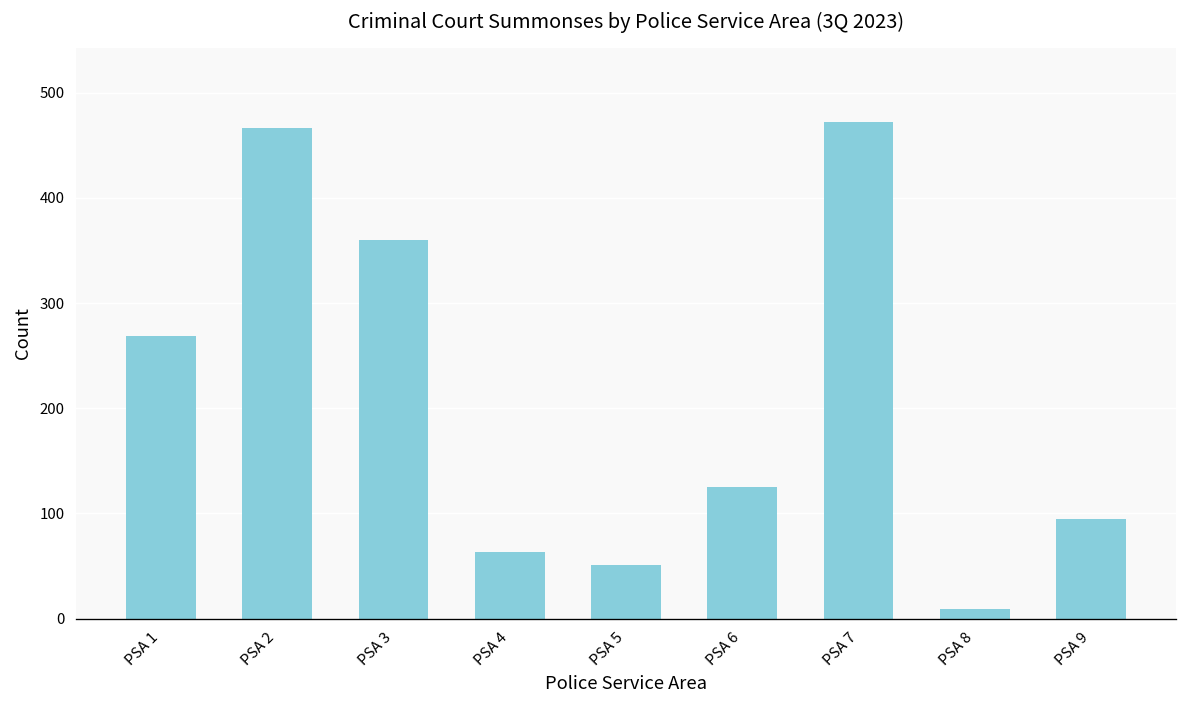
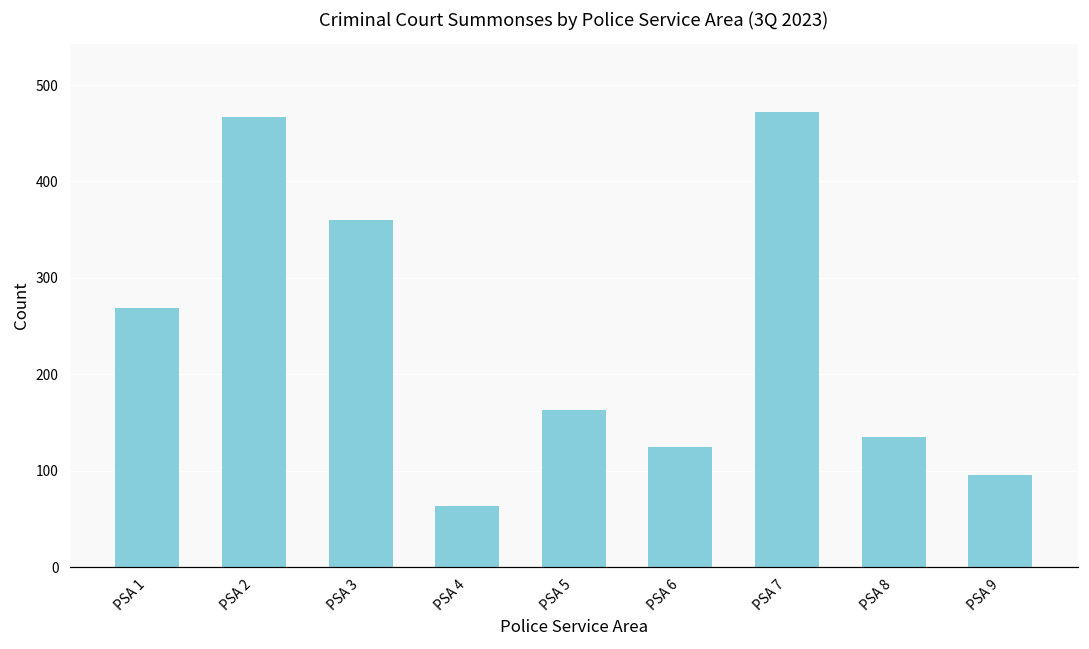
  {
    "PSA 1": 270,
    "PSA 2": 470,
    "PSA 3": 360,
    "PSA 4": 60,
-   "PSA 5": 50,
+   "PSA 5": 160,
    "PSA 6": 130,
    "PSA 7": 470,
-   "PSA 8": 10,
+   "PSA 8": 140,
    "PSA 9": 100
  }
